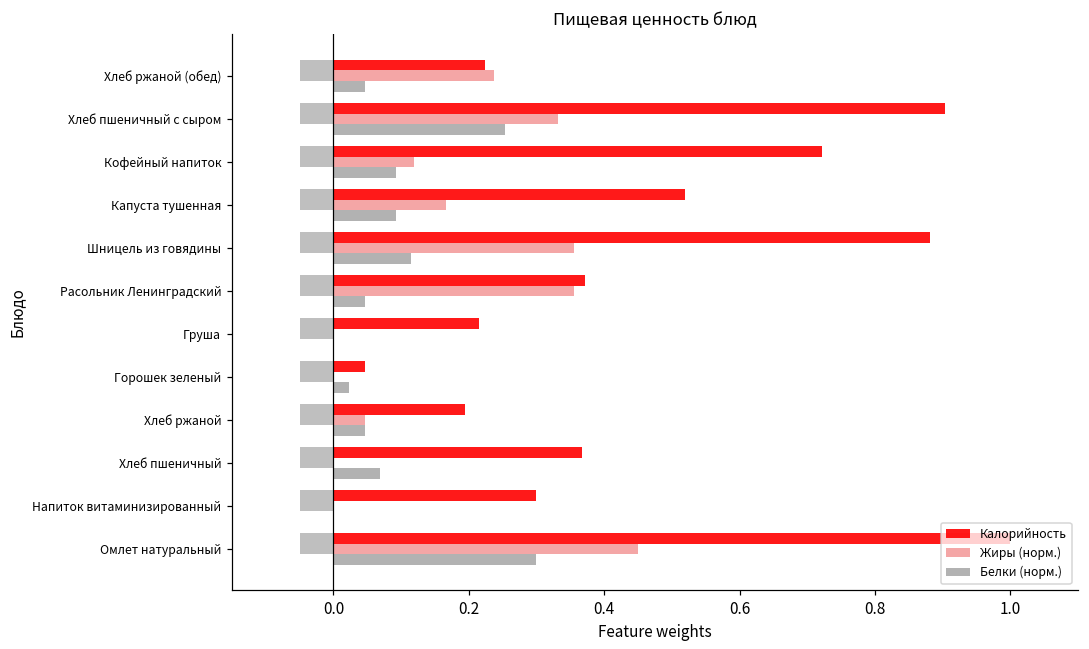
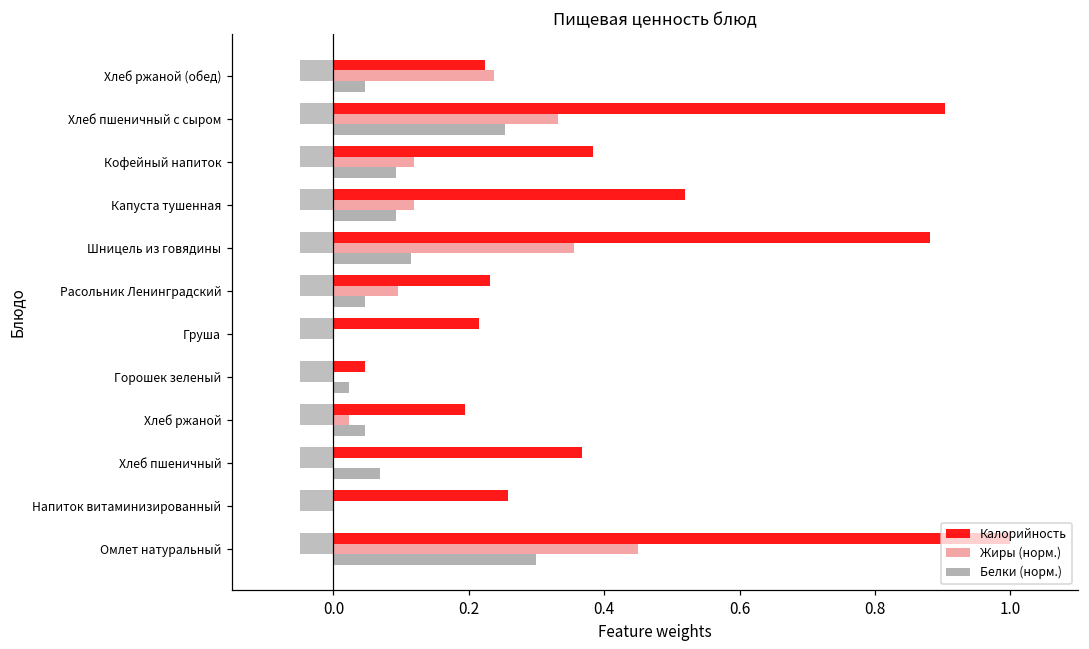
  {
    "Калорийность": {
      "Хлеб ржаной (обед)": 0.22,
      "Хлеб пшеничный с сыром": 0.90,
-     "Кофейный напиток": 0.72,
+     "Кофейный напиток": 0.38,
      "Капуста тушенная": 0.52,
      "Шницель из говядины": 0.88,
-     "Расольник Ленинградский": 0.37,
+     "Расольник Ленинградский": 0.23,
      "Груша": 0.22,
      "Горошек зеленый": 0.05,
      "Хлеб ржаной": 0.19,
      "Хлеб пшеничный": 0.37,
-     "Напиток витаминизированный": 0.30
+     "Напиток витаминизированный": 0.26
    },
    "Жиры (норм.)": {
      "Хлеб ржаной (обед)": 0.24,
      "Хлеб пшеничный с сыром": 0.33,
      "Кофейный напиток": 0.12,
-     "Капуста тушенная": 0.17,
+     "Капуста тушенная": 0.12,
      "Шницель из говядины": 0.36,
-     "Расольник Ленинградский": 0.36,
+     "Расольник Ленинградский": 0.09,
      "Груша": 0.00,
      "Горошек зеленый": 0.00,
-     "Хлеб ржаной": 0.05,
+     "Хлеб ржаной": 0.02,
      "Хлеб пшеничный": 0.00,
      "Напиток витаминизированный": 0.00,
      "Омлет натуральный": 0.45
    }
  }
